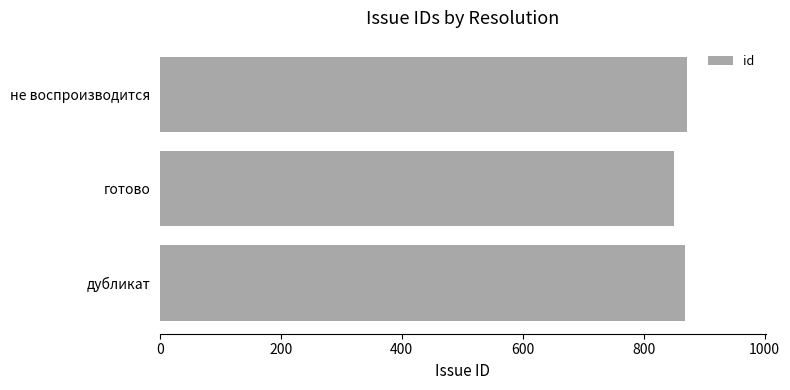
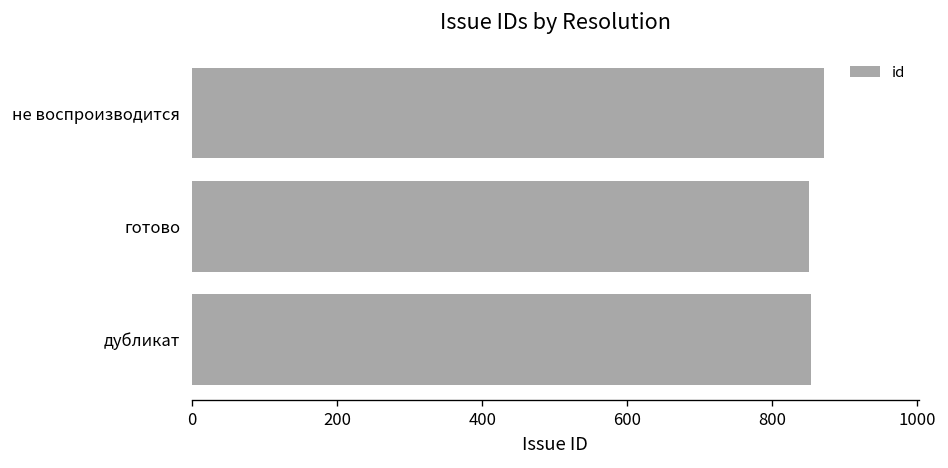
  {
    "не воспроизводится": 870,
    "готово": 850,
-   "дубликат": 870
+   "дубликат": 850
  }
